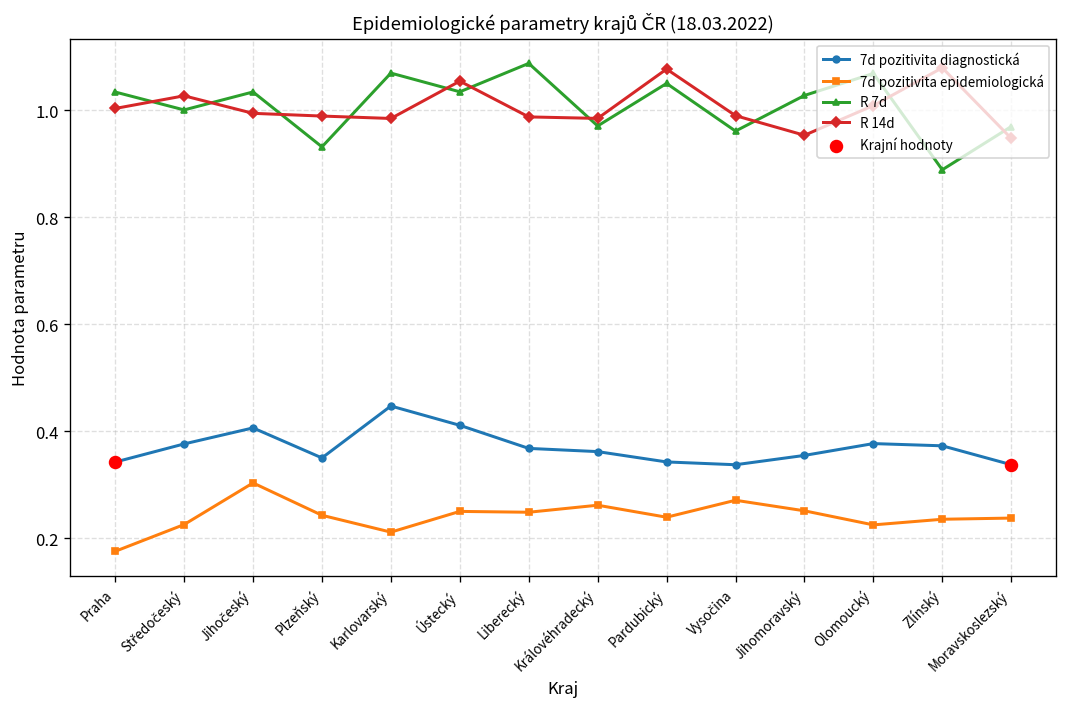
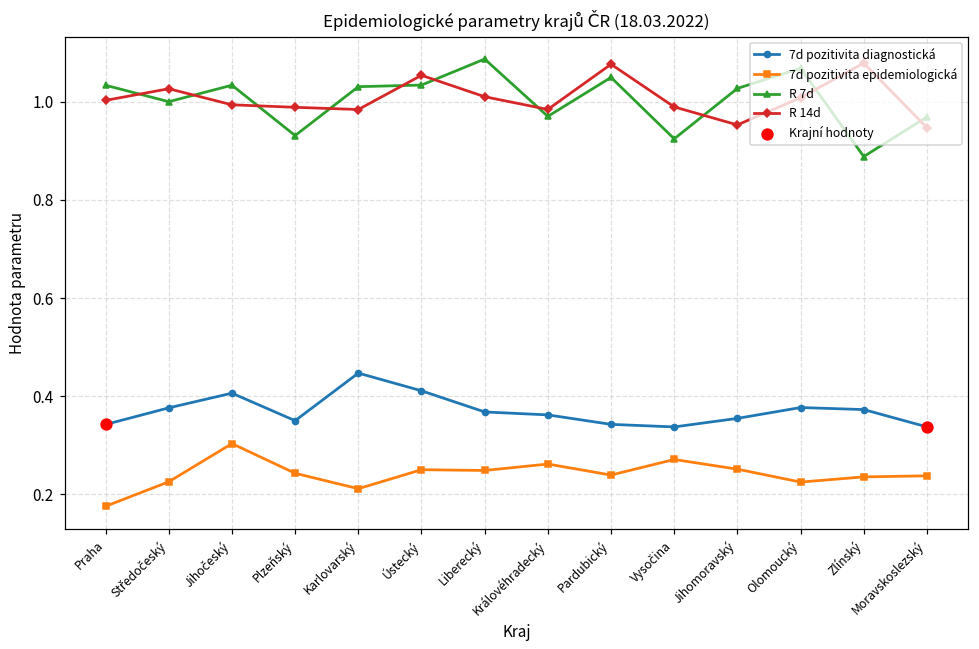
  {
    "7d pozitivita diagnostická": {
      "Středočeský": 0.38,
      "Jihočeský": 0.41,
      "Plzeňský": 0.35,
      "Karlovarský": 0.45,
      "Ústecký": 0.41,
      "Liberecký": 0.37,
      "Královéhradecký": 0.36,
      "Pardubický": 0.34,
      "Vysočina": 0.34,
      "Jihomoravský": 0.35,
      "Olomoucký": 0.38,
      "Zlínský": 0.37
    },
    "7d pozitivita epidemiologická": {
      "Praha": 0.18,
      "Středočeský": 0.23,
      "Jihočeský": 0.30,
      "Plzeňský": 0.24,
      "Karlovarský": 0.21,
      "Ústecký": 0.25,
      "Liberecký": 0.25,
      "Královéhradecký": 0.26,
      "Pardubický": 0.24,
      "Vysočina": 0.27,
      "Jihomoravský": 0.25,
      "Olomoucký": 0.22,
      "Zlínský": 0.24,
      "Moravskoslezský": 0.24
    },
    "R 7d": {
      "Praha": 1.03,
      "Středočeský": 1.00,
      "Jihočeský": 1.03,
      "Plzeňský": 0.93,
-     "Karlovarský": 1.07,
+     "Karlovarský": 1.03,
      "Ústecký": 1.03,
      "Liberecký": 1.09,
      "Královéhradecký": 0.97,
      "Pardubický": 1.05,
-     "Vysočina": 0.96,
+     "Vysočina": 0.92,
      "Jihomoravský": 1.03,
      "Zlínský": 0.89
    },
    "R 14d": {
      "Praha": 1.00,
      "Středočeský": 1.03,
      "Jihočeský": 0.99,
      "Plzeňský": 0.99,
      "Karlovarský": 0.98,
      "Ústecký": 1.05,
-     "Liberecký": 0.99,
+     "Liberecký": 1.01,
      "Královéhradecký": 0.98,
      "Pardubický": 1.08,
      "Vysočina": 0.99,
      "Jihomoravský": 0.95
    }
  }
